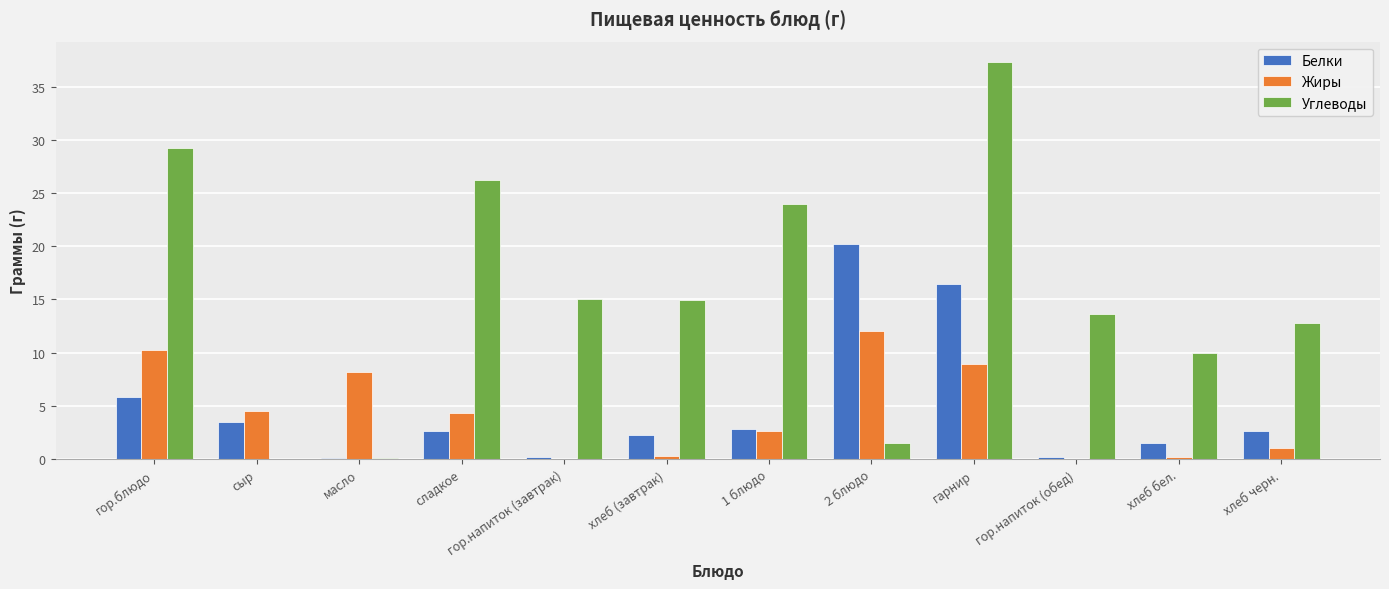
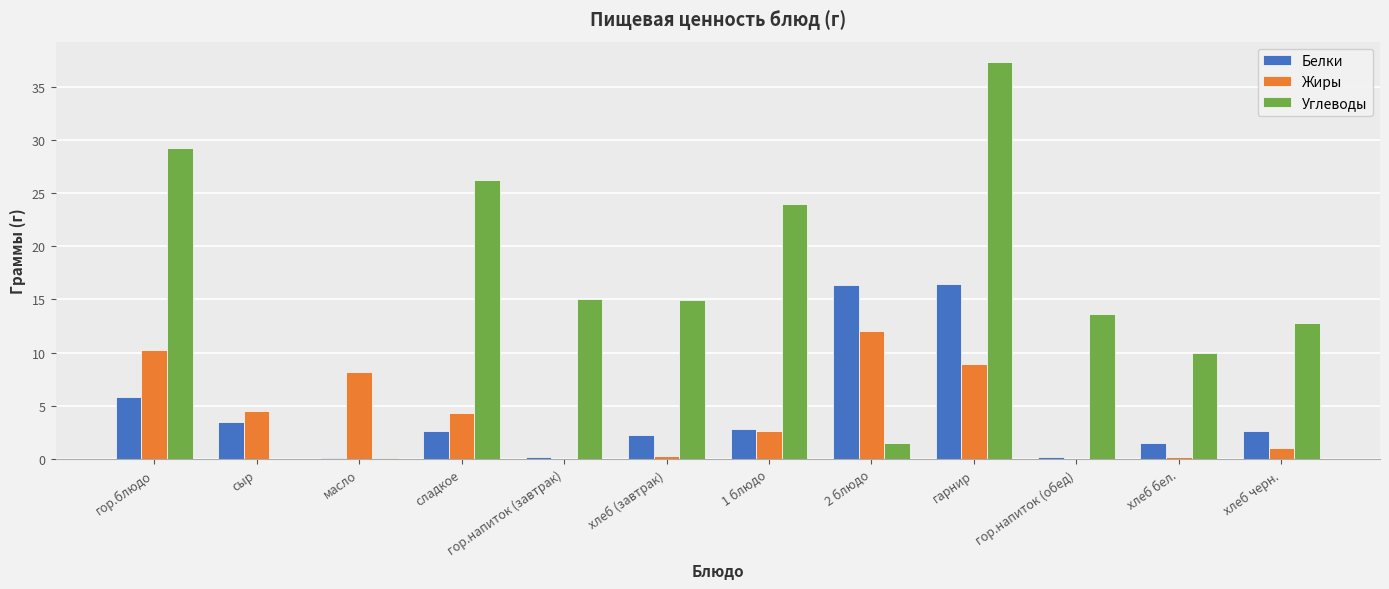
  {
    "Белки": {
      "гор.блюдо": 5.8,
      "сыр": 3.5,
      "сладкое": 2.6,
      "хлеб (завтрак)": 2.3,
      "1 блюдо": 2.8,
-     "2 блюдо": 20.2,
+     "2 блюдо": 16.4,
      "гарнир": 16.5,
      "хлеб бел.": 1.5,
      "хлеб черн.": 2.6
    },
    "Жиры": {
      "гор.блюдо": 10.2,
      "сыр": 4.5,
      "масло": 8.2,
      "сладкое": 4.3,
      "гор.напиток (завтрак)": 0.0,
      "хлеб (завтрак)": 0.3,
      "1 блюдо": 2.7,
      "2 блюдо": 12.1,
      "гарнир": 9.0,
      "гор.напиток (обед)": 0.0,
      "хлеб черн.": 1.0
    },
    "Углеводы": {
      "гор.блюдо": 29.2,
      "сыр": 0.0,
      "сладкое": 26.3,
      "гор.напиток (завтрак)": 15.0,
      "хлеб (завтрак)": 14.9,
      "1 блюдо": 24.0,
      "2 блюдо": 1.5,
      "гарнир": 37.4,
      "гор.напиток (обед)": 13.6,
      "хлеб бел.": 9.9,
      "хлеб черн.": 12.8
    }
  }
